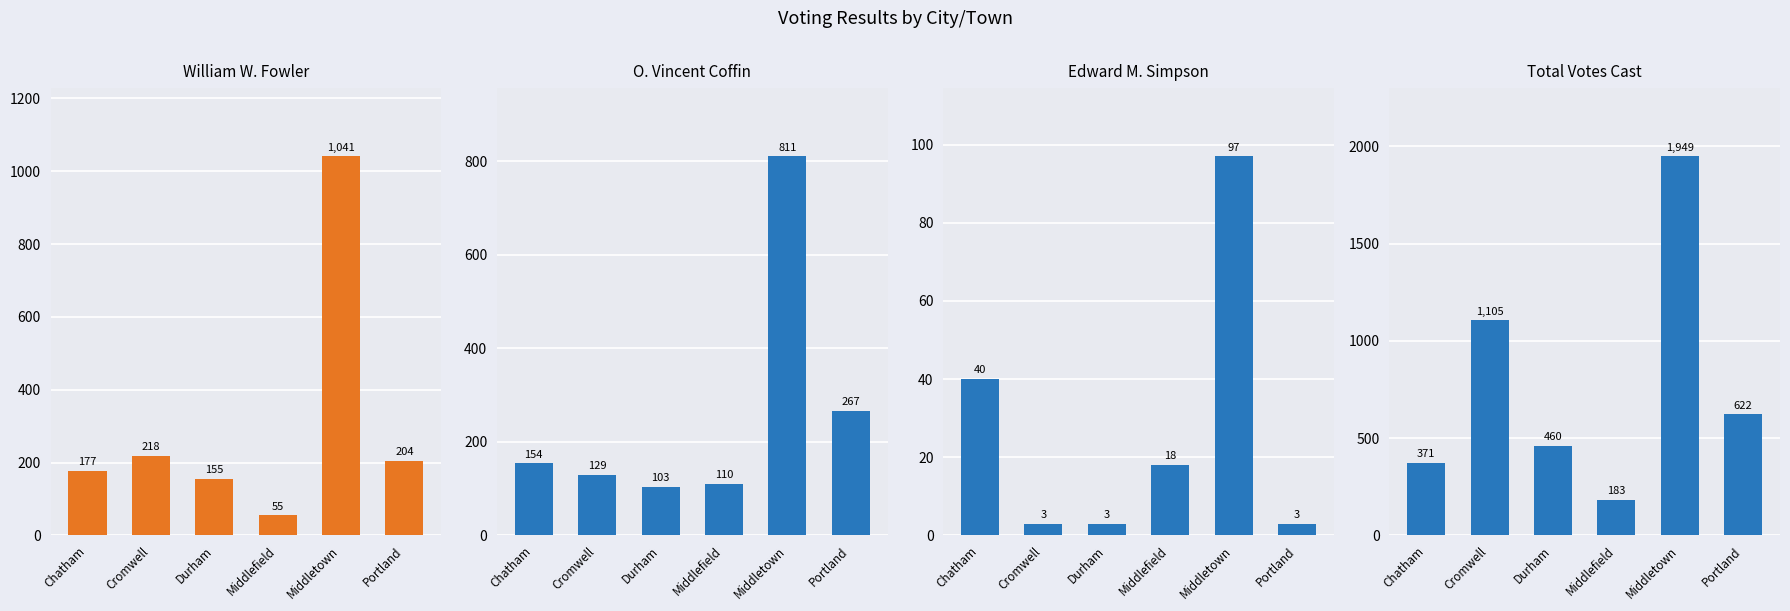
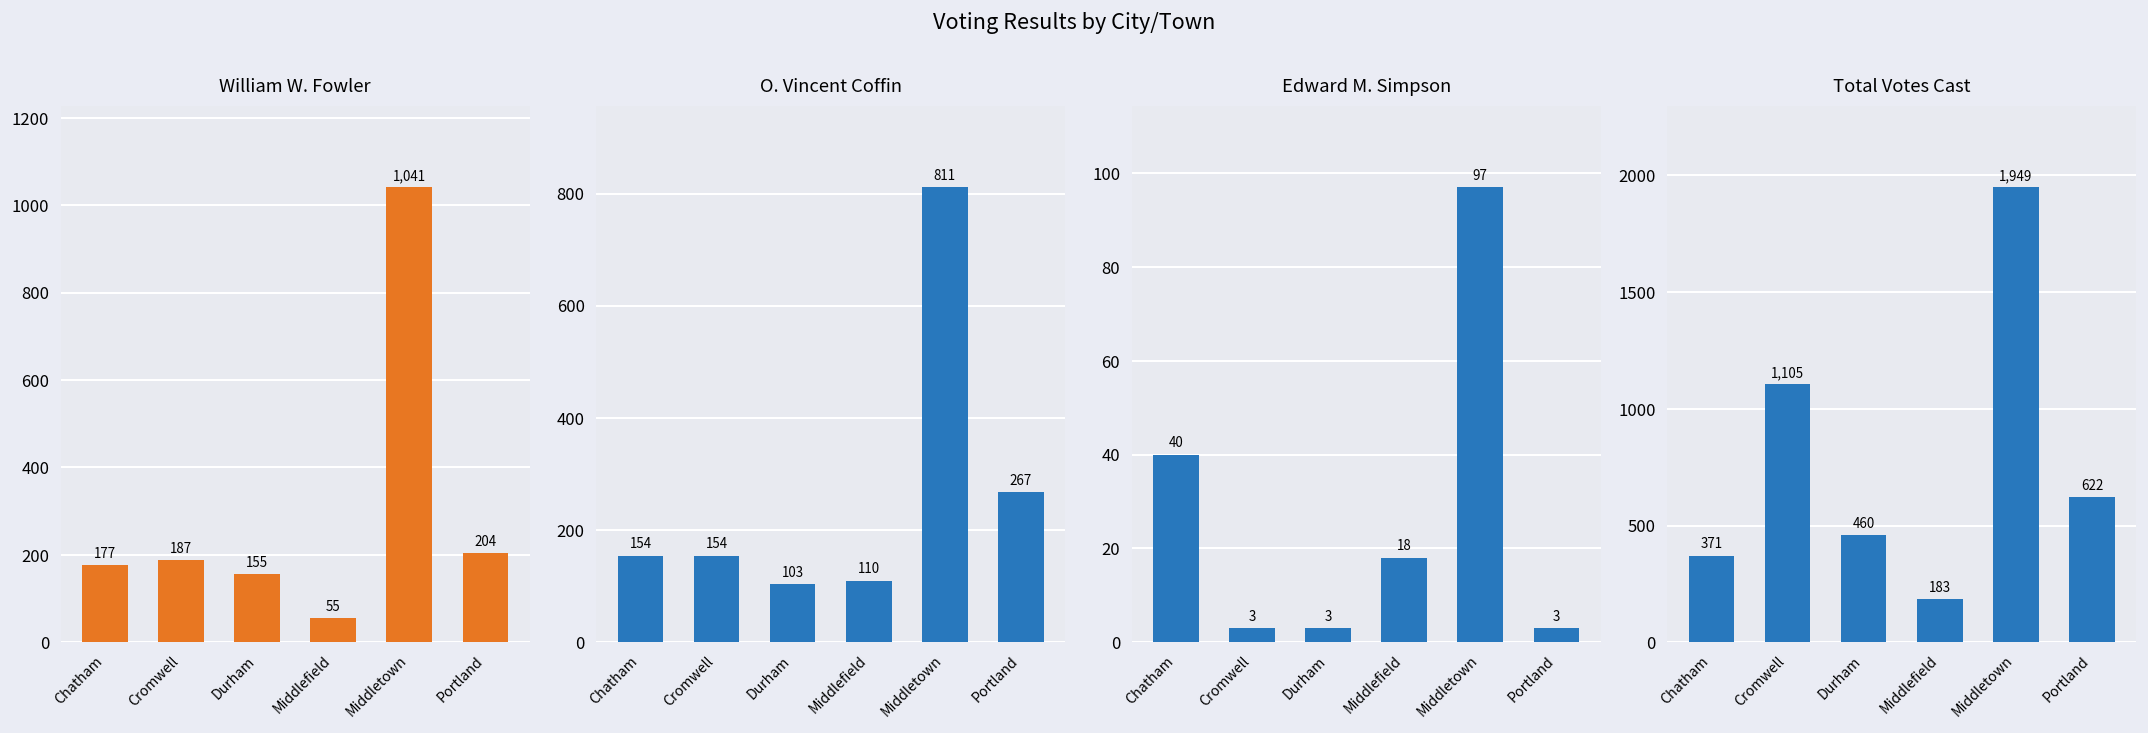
  {
    "William W. Fowler": {
      "Chatham": "177",
-     "Cromwell": "218",
+     "Cromwell": "187",
      "Durham": "155",
      "Middlefield": "55",
      "Middletown": "1,041",
      "Portland": "204"
    },
    "O. Vincent Coffin": {
      "Chatham": "154",
-     "Cromwell": "129",
+     "Cromwell": "154",
      "Durham": "103",
      "Middlefield": "110",
      "Middletown": "811",
      "Portland": "267"
    },
    "Edward M. Simpson": {
      "Chatham": "40",
      "Cromwell": "3",
      "Durham": "3",
      "Middlefield": "18",
      "Middletown": "97",
      "Portland": "3"
    },
    "Total Votes Cast": {
      "Chatham": "371",
      "Cromwell": "1,105",
      "Durham": "460",
      "Middlefield": "183",
      "Middletown": "1,949",
      "Portland": "622"
    }
  }
